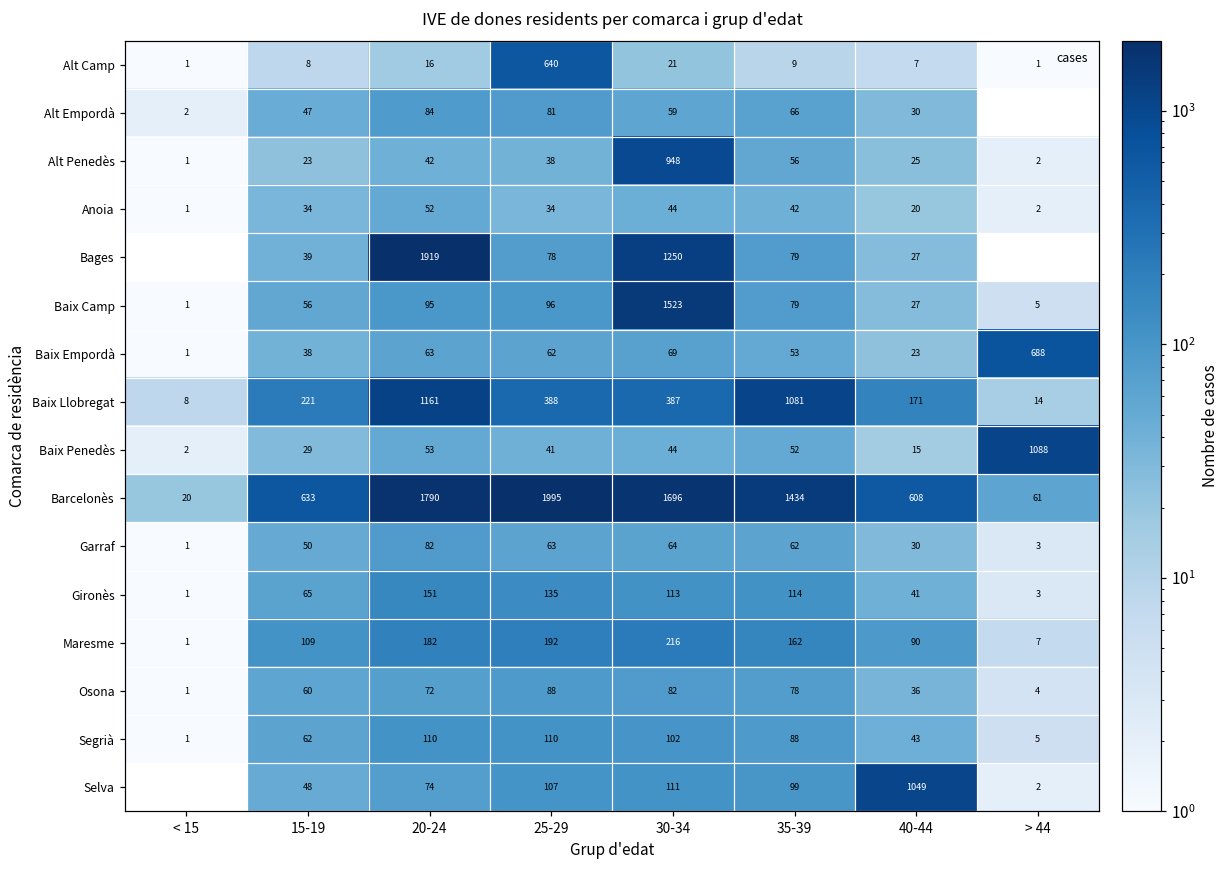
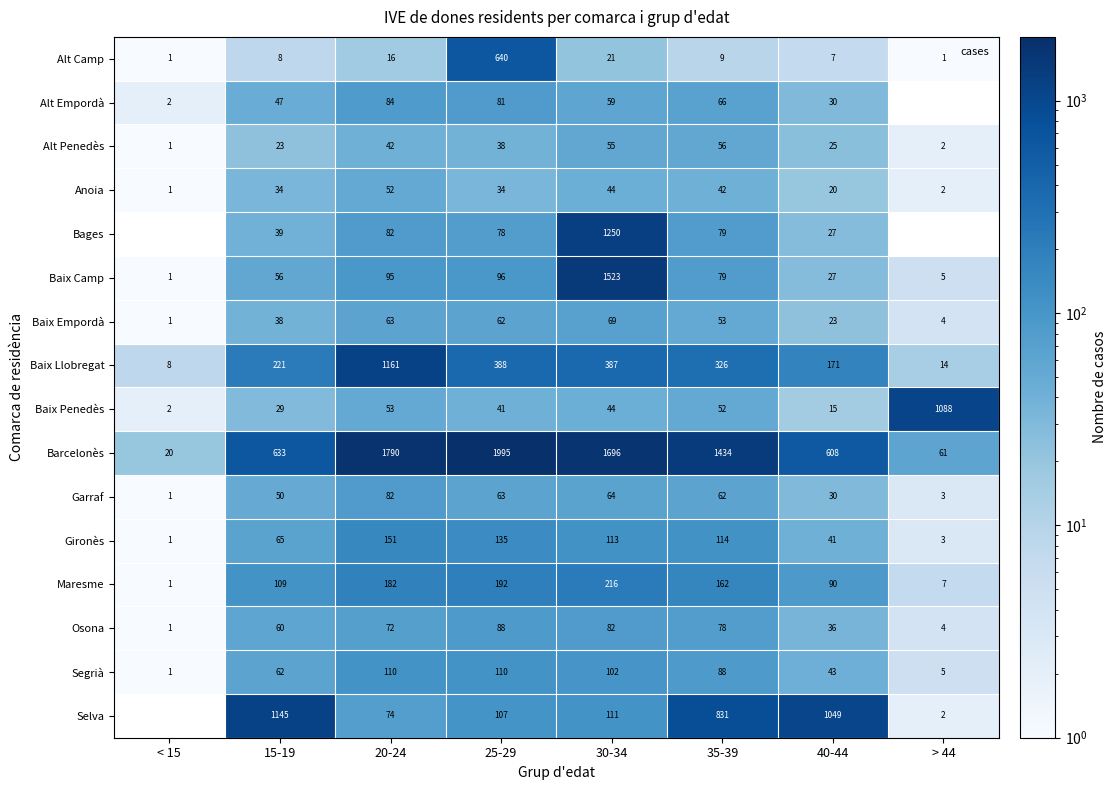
  {
    "Alt Camp": {
      "< 15": 1,
      "15-19": 8,
      "20-24": 16,
      "25-29": 640,
      "30-34": 21,
      "35-39": 9,
      "40-44": 7
    },
    "Alt Empordà": {
      "< 15": 2,
      "15-19": 47,
      "20-24": 84,
      "25-29": 81,
      "30-34": 59,
      "35-39": 66,
      "40-44": 30
    },
    "Alt Penedès": {
      "< 15": 1,
      "15-19": 23,
      "20-24": 42,
      "25-29": 38,
-     "30-34": 948,
+     "30-34": 55,
      "35-39": 56,
      "40-44": 25,
      "> 44": 2
    },
    "Anoia": {
      "< 15": 1,
      "15-19": 34,
      "20-24": 52,
      "25-29": 34,
      "30-34": 44,
      "35-39": 42,
      "40-44": 20,
      "> 44": 2
    },
    "Bages": {
      "15-19": 39,
-     "20-24": 1919,
+     "20-24": 82,
      "25-29": 78,
      "30-34": 1250,
      "35-39": 79,
      "40-44": 27
    },
    "Baix Camp": {
      "< 15": 1,
      "15-19": 56,
      "20-24": 95,
      "25-29": 96,
      "30-34": 1523,
      "35-39": 79,
      "40-44": 27,
      "> 44": 5
    },
    "Baix Empordà": {
      "< 15": 1,
      "15-19": 38,
      "20-24": 63,
      "25-29": 62,
      "30-34": 69,
      "35-39": 53,
      "40-44": 23,
-     "> 44": 688
+     "> 44": 4
    },
    "Baix Llobregat": {
      "< 15": 8,
      "15-19": 221,
      "20-24": 1161,
      "25-29": 388,
      "30-34": 387,
-     "35-39": 1081,
+     "35-39": 326,
      "40-44": 171,
      "> 44": 14
    },
    "Baix Penedès": {
      "< 15": 2,
      "15-19": 29,
      "20-24": 53,
      "25-29": 41,
      "30-34": 44,
      "35-39": 52,
      "40-44": 15,
      "> 44": 1088
    },
    "Barcelonès": {
      "< 15": 20,
      "15-19": 633,
      "20-24": 1790,
      "25-29": 1995,
      "30-34": 1696,
      "35-39": 1434,
      "40-44": 608,
      "> 44": 61
    },
    "Garraf": {
      "< 15": 1,
      "15-19": 50,
      "20-24": 82,
      "25-29": 63,
      "30-34": 64,
      "35-39": 62,
      "40-44": 30,
      "> 44": 3
    },
    "Gironès": {
      "< 15": 1,
      "15-19": 65,
      "20-24": 151,
      "25-29": 135,
      "30-34": 113,
      "35-39": 114,
      "40-44": 41,
      "> 44": 3
    },
    "Maresme": {
      "< 15": 1,
      "15-19": 109,
      "20-24": 182,
      "25-29": 192,
      "30-34": 216,
      "35-39": 162,
      "40-44": 90,
      "> 44": 7
    },
    "Osona": {
      "< 15": 1,
      "15-19": 60,
      "20-24": 72,
      "25-29": 88,
      "30-34": 82,
      "35-39": 78,
      "40-44": 36,
      "> 44": 4
    },
    "Segrià": {
      "< 15": 1,
      "15-19": 62,
      "20-24": 110,
      "25-29": 110,
      "30-34": 102,
      "35-39": 88,
      "40-44": 43,
      "> 44": 5
    },
    "Selva": {
-     "15-19": 48,
+     "15-19": 1145,
      "20-24": 74,
      "25-29": 107,
      "30-34": 111,
-     "35-39": 99,
+     "35-39": 831,
      "40-44": 1049,
      "> 44": 2
    }
  }
